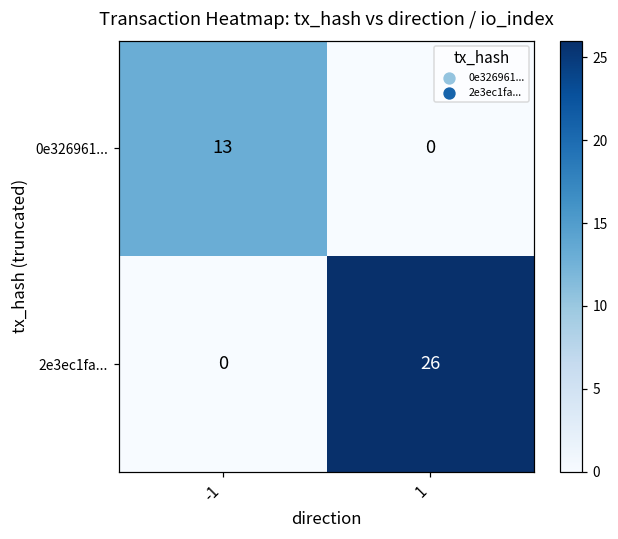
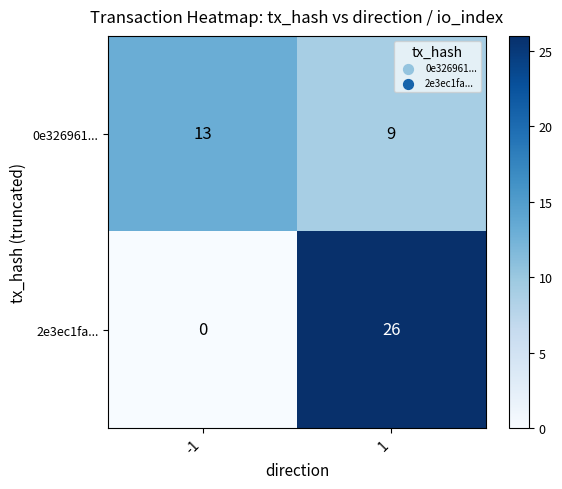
  {
    "0e326961...": {
      "-1": 13,
-     "1": 0
+     "1": 9
    },
    "2e3ec1fa...": {
      "-1": 0,
      "1": 26
    }
  }
